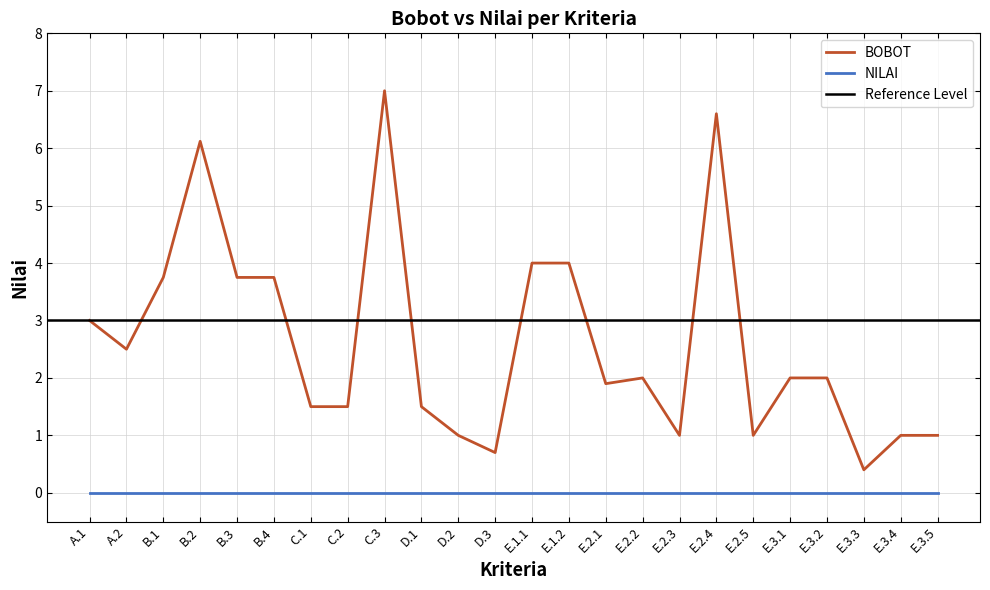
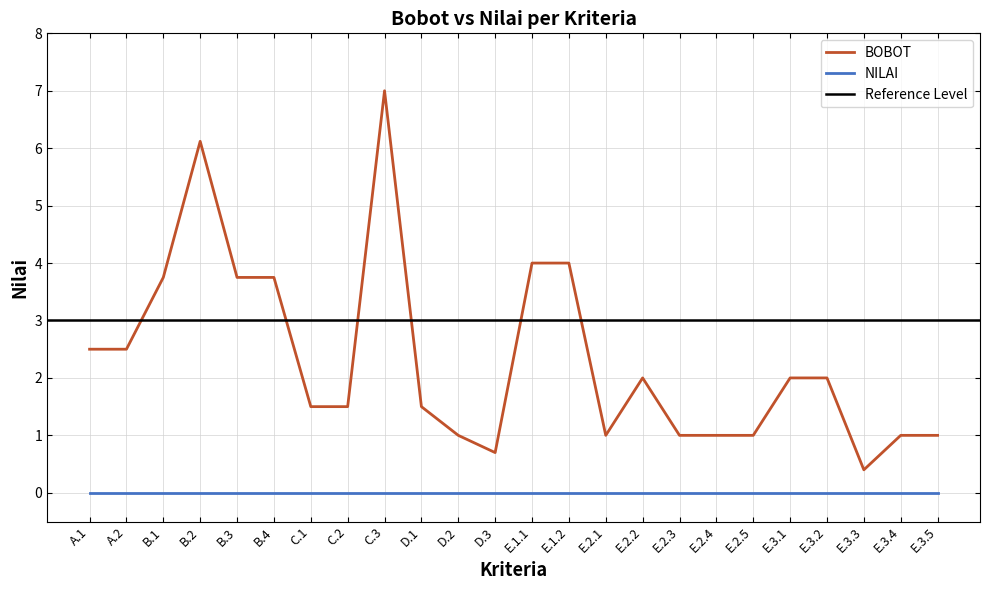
  {
    "BOBOT": {
-     "A.1": 3.0,
+     "A.1": 2.5,
      "A.2": 2.5,
      "B.1": 3.8,
      "B.2": 6.1,
      "B.3": 3.8,
      "B.4": 3.8,
      "C.1": 1.5,
      "C.2": 1.5,
      "C.3": 7.0,
      "D.1": 1.5,
      "D.2": 1.0,
      "D.3": 0.7,
      "E.1.1": 4.0,
      "E.1.2": 4.0,
-     "E.2.1": 1.9,
+     "E.2.1": 1.0,
      "E.2.2": 2.0,
      "E.2.3": 1.0,
-     "E.2.4": 6.6,
+     "E.2.4": 1.0,
      "E.2.5": 1.0,
      "E.3.1": 2.0,
      "E.3.2": 2.0,
      "E.3.3": 0.4,
      "E.3.4": 1.0,
      "E.3.5": 1.0
    },
    "NILAI": {
      "A.1": 0.0,
      "A.2": 0.0,
      "B.1": 0.0,
      "B.2": 0.0,
      "B.3": 0.0,
      "B.4": 0.0,
      "C.1": 0.0,
      "C.2": 0.0,
      "C.3": 0.0,
      "D.1": 0.0,
      "D.2": 0.0,
      "D.3": 0.0,
      "E.1.1": 0.0,
      "E.1.2": 0.0,
      "E.2.1": 0.0,
      "E.2.2": 0.0,
      "E.2.3": 0.0,
      "E.2.4": 0.0,
      "E.2.5": 0.0,
      "E.3.1": 0.0,
      "E.3.2": 0.0,
      "E.3.3": 0.0,
      "E.3.4": 0.0,
      "E.3.5": 0.0
    }
  }
